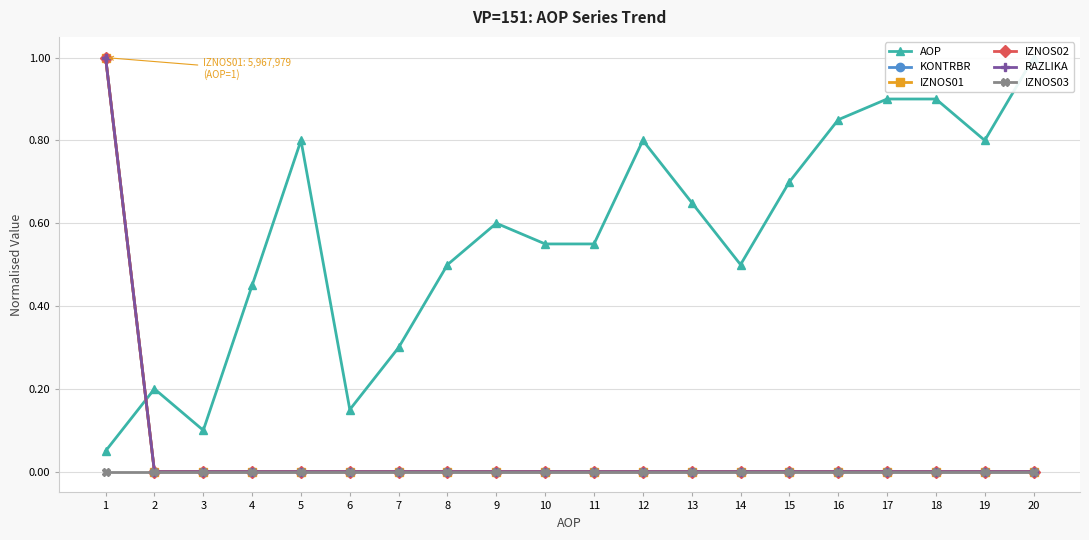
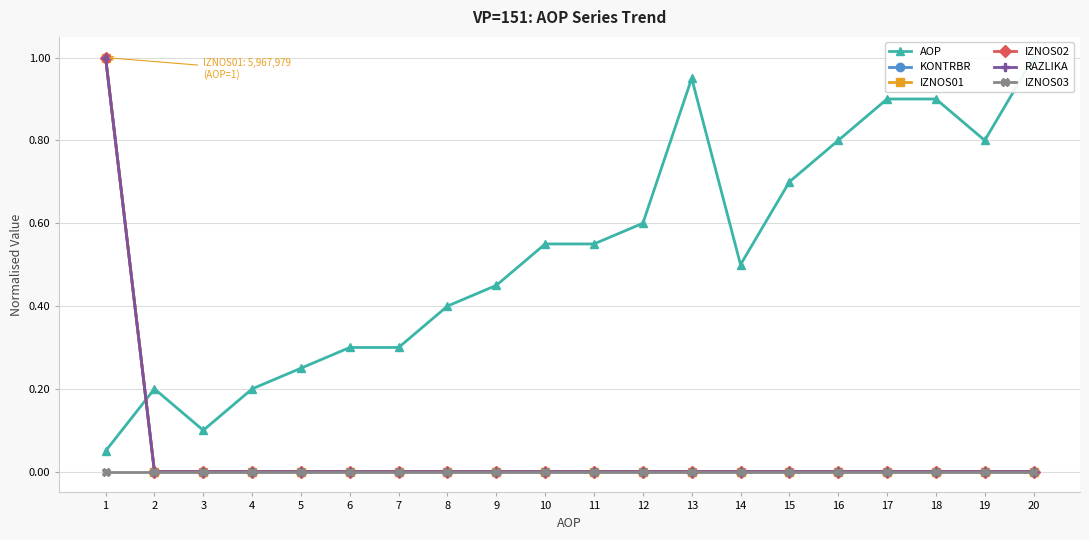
  {
    "AOP": {
      "1": 0.05,
      "2": 0.20,
      "3": 0.10,
-     "4": 0.45,
-     "5": 0.80,
-     "6": 0.15,
+     "4": 0.20,
+     "5": 0.25,
+     "6": 0.30,
      "7": 0.30,
-     "8": 0.50,
-     "9": 0.60,
+     "8": 0.40,
+     "9": 0.45,
      "10": 0.55,
      "11": 0.55,
-     "12": 0.80,
-     "13": 0.65,
+     "12": 0.60,
+     "13": 0.95,
      "14": 0.50,
      "15": 0.70,
-     "16": 0.85,
+     "16": 0.80,
      "17": 0.90,
      "18": 0.90,
      "19": 0.80
    },
    "RAZLIKA": {
      "1": 1
    },
    "IZNOS03": {
      "1": 0.00
    }
  }
